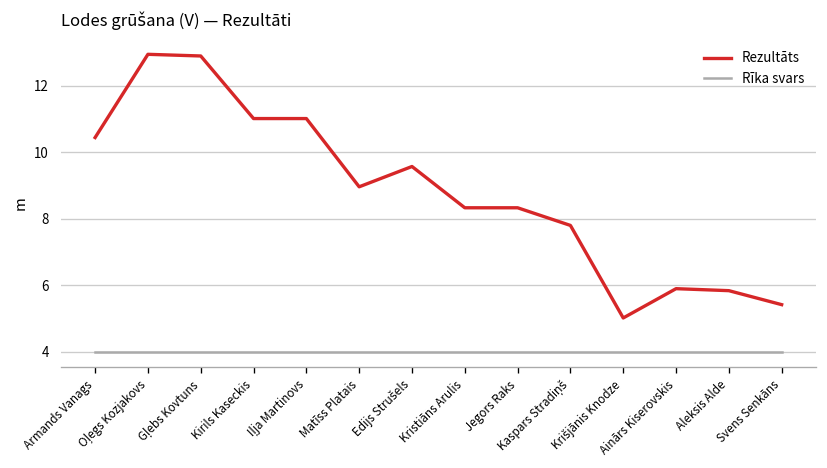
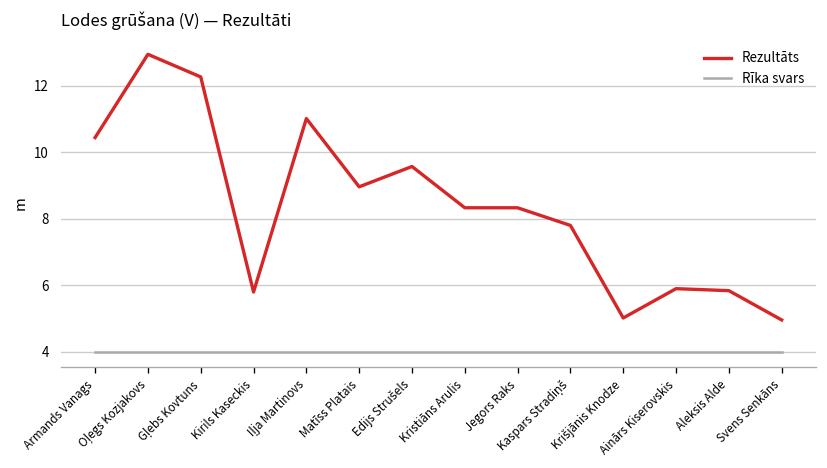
  {
    "Rezultāts": {
      "Armands Vanags": 10.4,
      "Oļegs Kozjakovs": 12.9,
-     "Gļebs Kovtuns": 12.9,
-     "Kirils Kaseckis": 11.0,
+     "Gļebs Kovtuns": 12.3,
+     "Kirils Kaseckis": 5.8,
      "Iļja Martinovs": 11.0,
      "Matīss Platais": 9.0,
      "Edijs Strušels": 9.6,
      "Kristiāns Arulis": 8.3,
      "Jegors Raks": 8.3,
      "Kaspars Stradiņš": 7.8,
      "Krišjānis Knodze": 5.0,
      "Ainārs Kiserovskis": 5.9,
      "Aleksis Alde": 5.8,
-     "Svens Senkāns": 5.4
+     "Svens Senkāns": 5.0
    },
    "Rīka svars": {
      "Armands Vanags": 4.0,
      "Oļegs Kozjakovs": 4.0,
      "Gļebs Kovtuns": 4.0,
      "Kirils Kaseckis": 4.0,
      "Iļja Martinovs": 4.0,
      "Matīss Platais": 4.0,
      "Edijs Strušels": 4.0,
      "Kristiāns Arulis": 4.0,
      "Jegors Raks": 4.0,
      "Kaspars Stradiņš": 4.0,
      "Krišjānis Knodze": 4.0,
      "Ainārs Kiserovskis": 4.0,
      "Aleksis Alde": 4.0,
      "Svens Senkāns": 4.0
    }
  }
